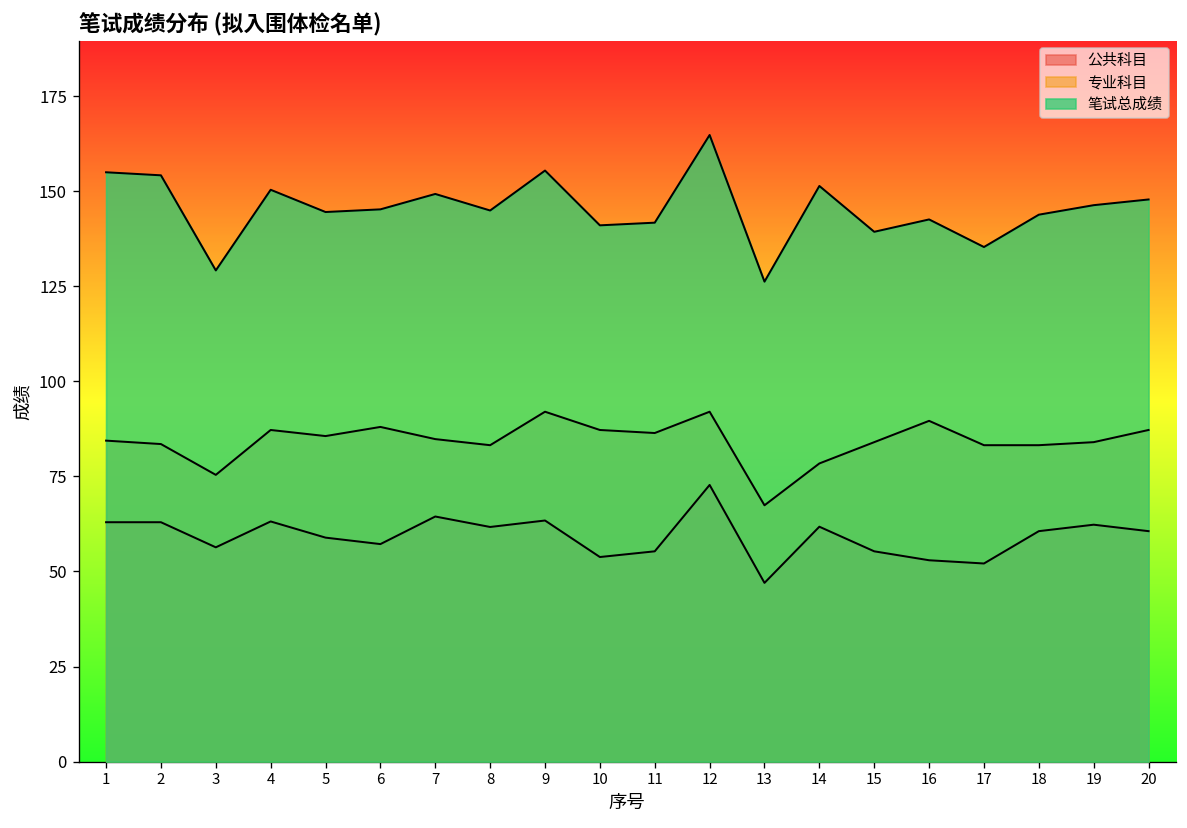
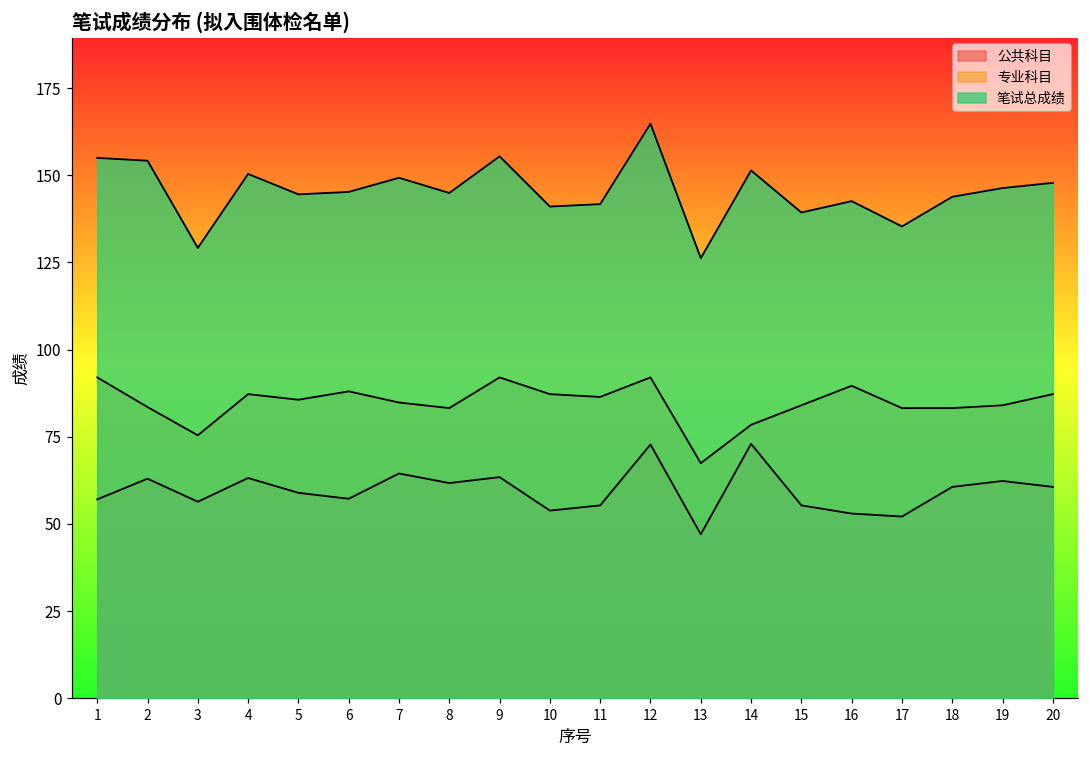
  {
    "公共科目": {
-     "1": 63,
+     "1": 57,
      "2": 63,
      "3": 56,
      "4": 63,
      "5": 59,
      "6": 57,
      "7": 64,
      "8": 62,
      "9": 63,
      "10": 54,
      "11": 55,
      "12": 73,
      "13": 47,
-     "14": 62,
+     "14": 73,
      "15": 55,
      "16": 53,
      "17": 52,
      "18": 61,
      "19": 62,
      "20": 61
    },
    "专业科目": {
-     "1": 84,
+     "1": 92,
      "2": 84,
      "3": 75,
      "4": 87,
      "5": 86,
      "6": 88,
      "7": 85,
      "8": 83,
      "9": 92,
      "10": 87,
      "11": 86,
      "12": 92,
      "13": 67,
      "14": 78,
      "15": 84,
      "16": 90,
      "17": 83,
      "18": 83,
      "19": 84,
      "20": 87
    },
    "笔试总成绩": {
      "1": 155,
      "2": 154,
      "3": 129,
      "4": 150,
      "5": 145,
      "6": 145,
      "7": 149,
      "8": 145,
      "9": 155,
      "10": 141,
      "11": 142,
      "12": 165,
      "13": 126,
      "14": 151,
      "15": 139,
      "16": 143,
      "17": 135,
      "18": 144,
      "19": 146,
      "20": 148
    }
  }
